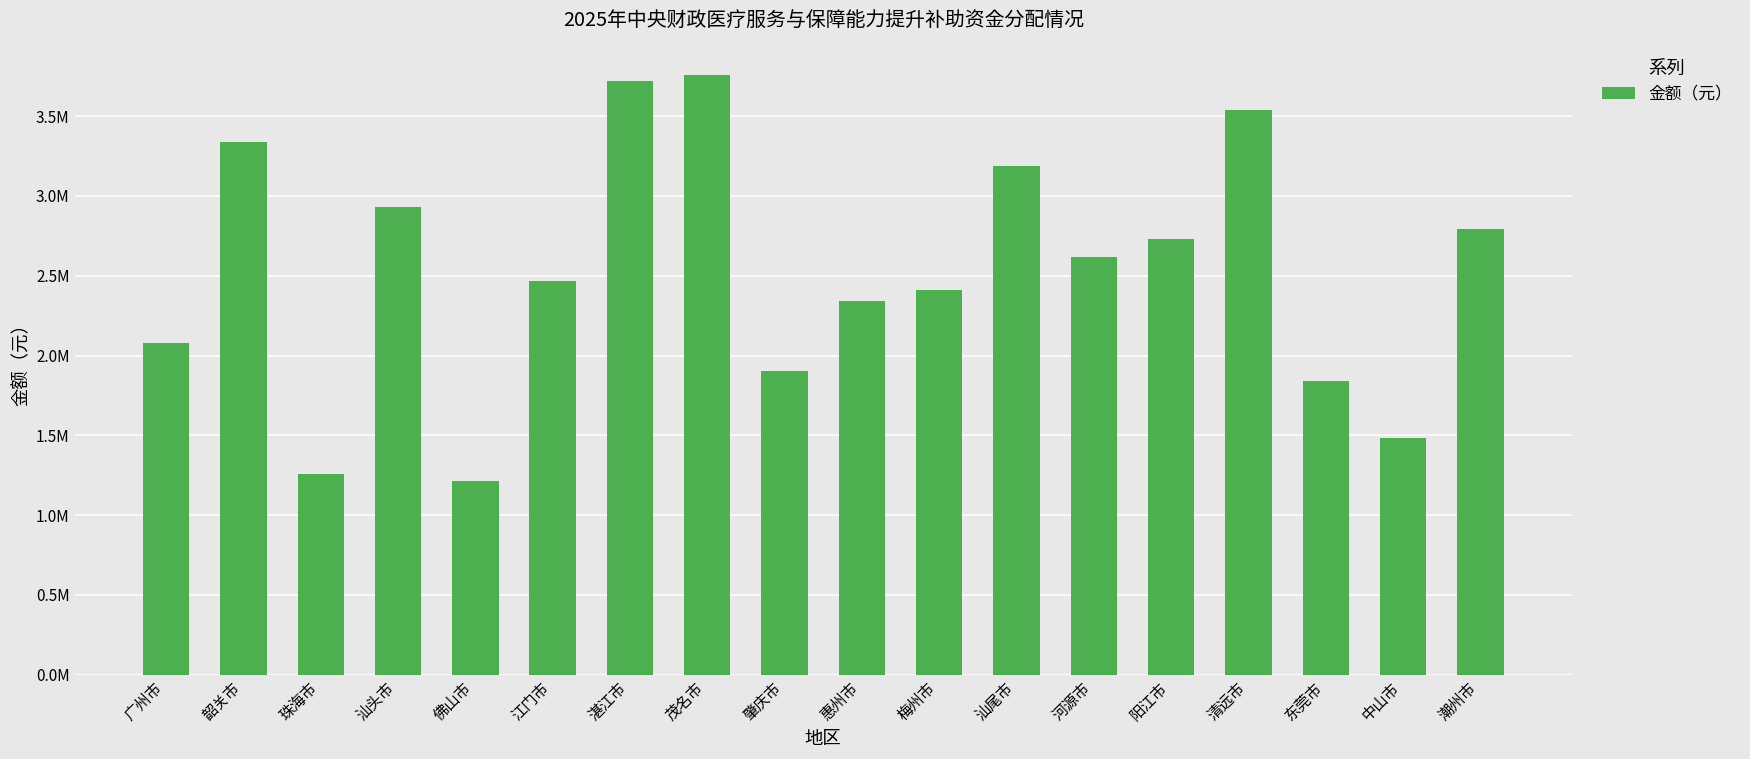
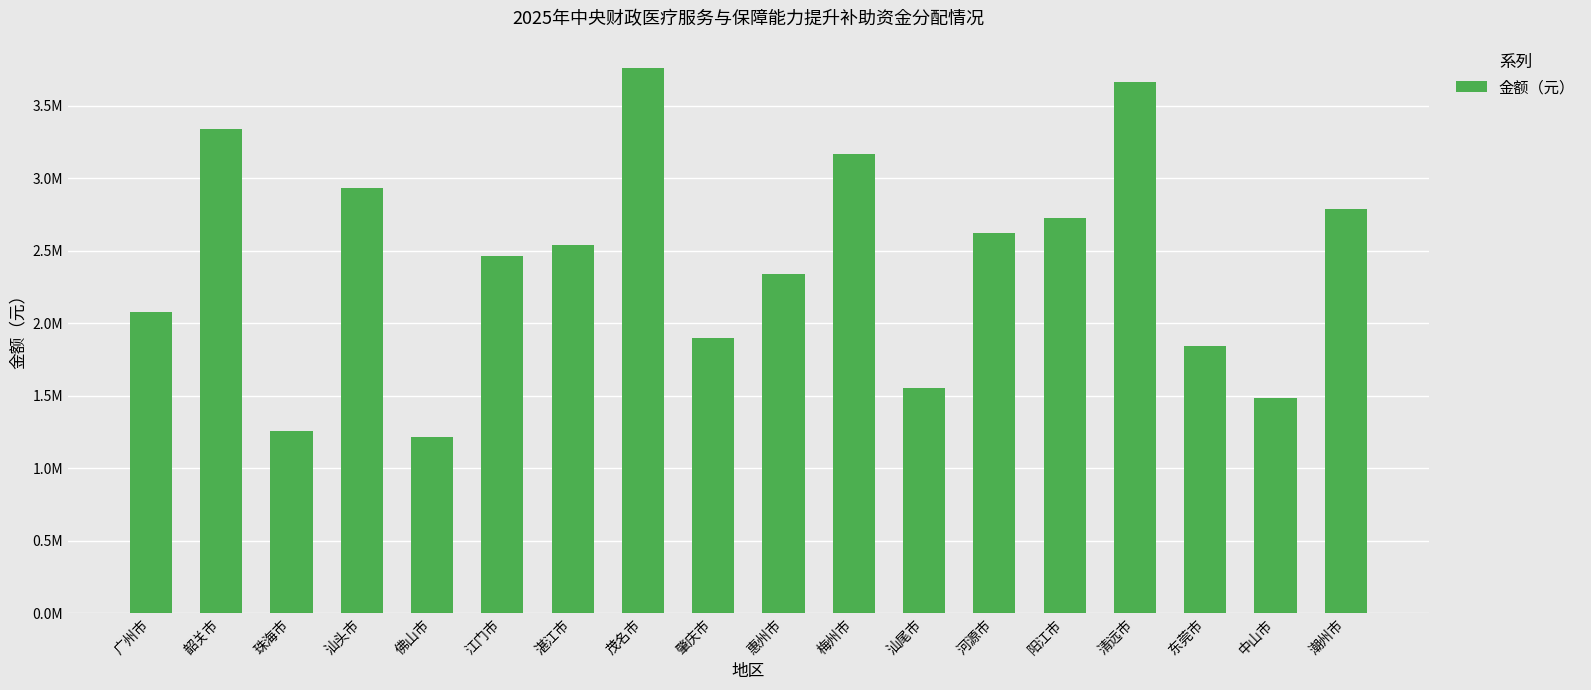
  {
    "广州市": 2080000,
    "韶关市": 3340000,
    "珠海市": 1260000,
    "汕头市": 2930000,
    "佛山市": 1210000,
    "江门市": 2460000,
-   "湛江市": 3720000,
+   "湛江市": 2540000,
    "茂名市": 3760000,
    "肇庆市": 1900000,
    "惠州市": 2340000,
-   "梅州市": 2410000,
-   "汕尾市": 3190000,
+   "梅州市": 3170000,
+   "汕尾市": 1550000,
    "河源市": 2620000,
    "阳江市": 2730000,
-   "清远市": 3540000,
+   "清远市": 3660000,
    "东莞市": 1840000,
    "中山市": 1480000,
    "潮州市": 2790000
  }
